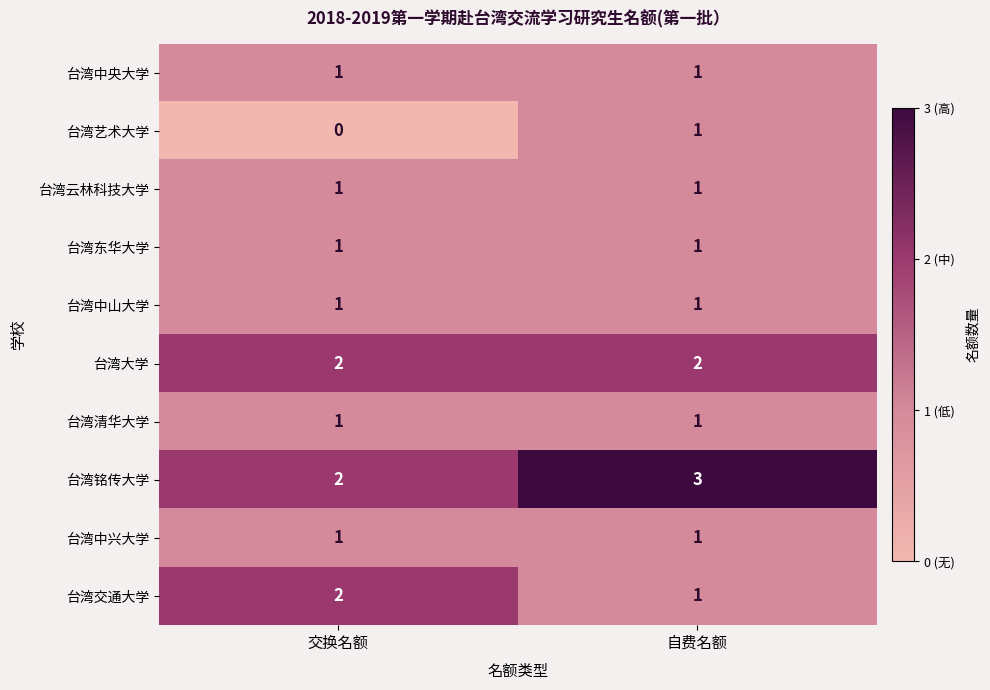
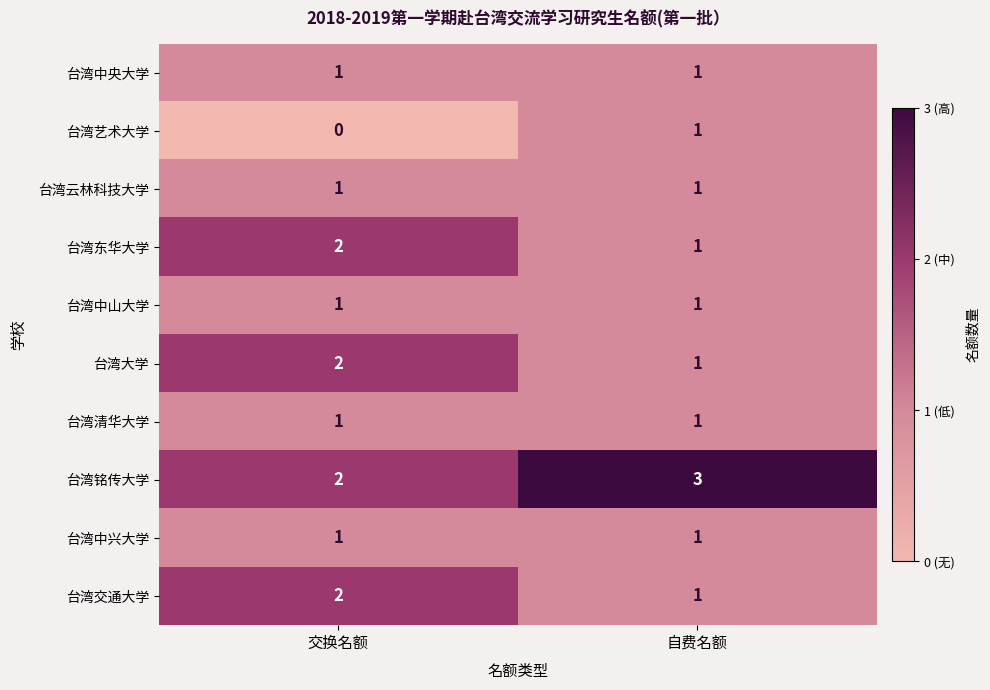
  {
    "台湾中央大学": {
      "交换名额": 1,
      "自费名额": 1
    },
    "台湾艺术大学": {
      "交换名额": 0,
      "自费名额": 1
    },
    "台湾云林科技大学": {
      "交换名额": 1,
      "自费名额": 1
    },
    "台湾东华大学": {
-     "交换名额": 1,
+     "交换名额": 2,
      "自费名额": 1
    },
    "台湾中山大学": {
      "交换名额": 1,
      "自费名额": 1
    },
    "台湾大学": {
      "交换名额": 2,
-     "自费名额": 2
+     "自费名额": 1
    },
    "台湾清华大学": {
      "交换名额": 1,
      "自费名额": 1
    },
    "台湾铭传大学": {
      "交换名额": 2,
      "自费名额": 3
    },
    "台湾中兴大学": {
      "交换名额": 1,
      "自费名额": 1
    },
    "台湾交通大学": {
      "交换名额": 2,
      "自费名额": 1
    }
  }
